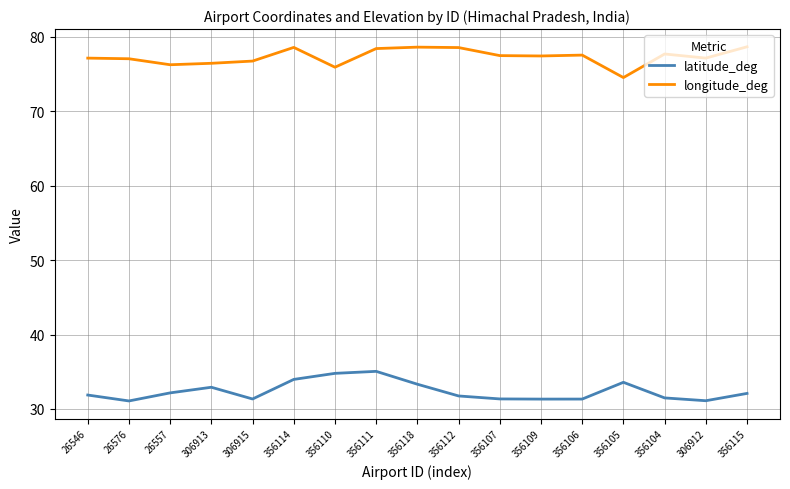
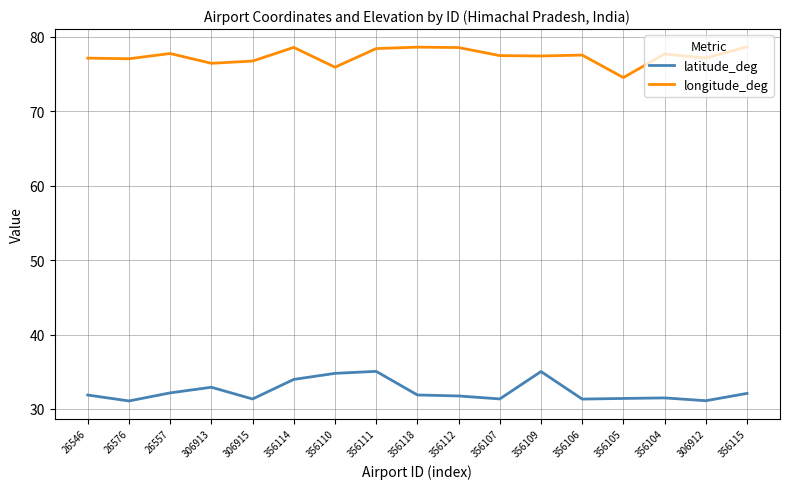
  {
    "latitude_deg": {
      "26546": 32,
      "26576": 31,
      "26557": 32,
      "306913": 33,
      "306915": 31,
      "356114": 34,
      "356110": 35,
      "356111": 35,
-     "356118": 33,
+     "356118": 32,
      "356112": 32,
      "356107": 31,
-     "356109": 31,
+     "356109": 35,
      "356106": 31,
-     "356105": 34,
+     "356105": 31,
      "356104": 31,
      "306912": 31,
      "356115": 32
    },
    "longitude_deg": {
      "26546": 77,
      "26576": 77,
-     "26557": 76,
+     "26557": 78,
      "306913": 76,
      "306915": 77,
      "356114": 79,
      "356110": 76,
      "356111": 78,
      "356118": 79,
      "356112": 79,
      "356107": 77,
      "356109": 77,
      "356106": 78,
      "356105": 75
    }
  }
